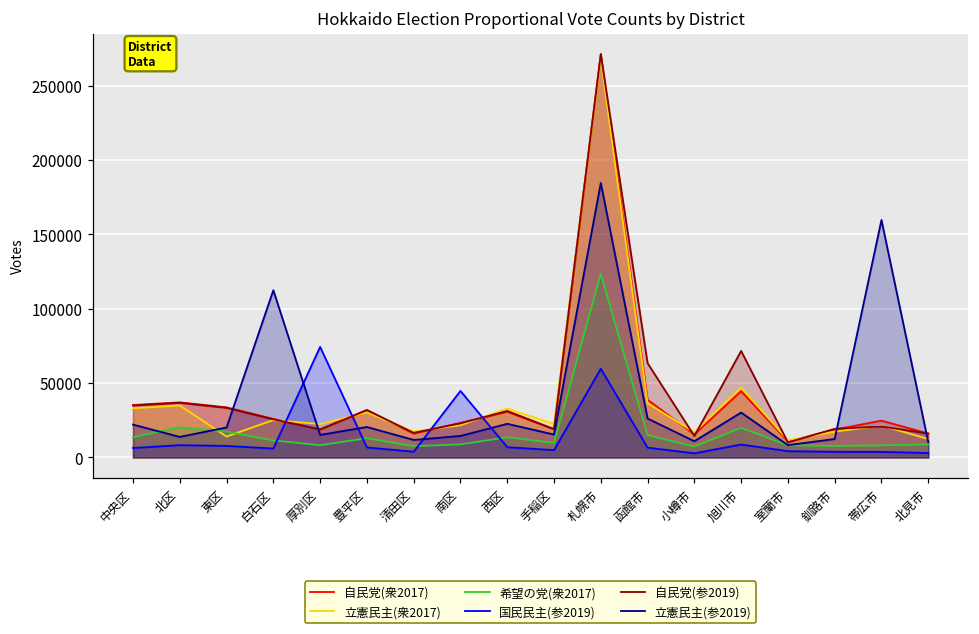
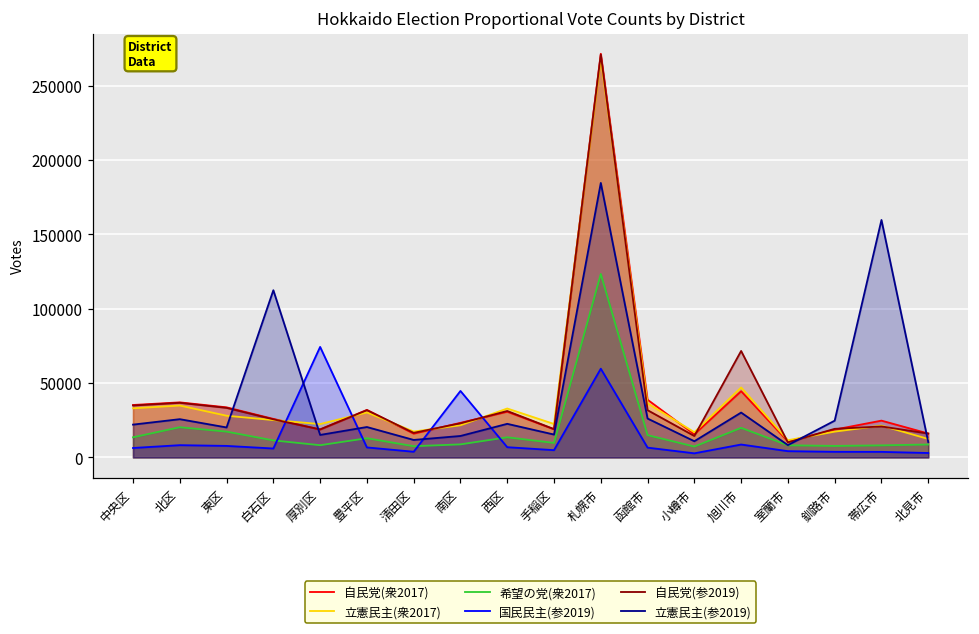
  {
    "自民党(衆2017)": {
      "函館市": 39000,
      "旭川市": 45000,
      "帯広市": 25000
    },
    "立憲民主(衆2017)": {
      "中央区": 33000,
-     "東区": 14000,
+     "東区": 28000,
      "厚別区": 22000,
      "手稲区": 22000,
      "札幌市": 268000,
      "函館市": 36000,
      "旭川市": 47000,
      "北見市": 12000
    },
    "希望の党(衆2017)": {
      "中央区": 14000,
      "北区": 20000,
      "東区": 17000,
      "白石区": 11000,
      "厚別区": 8000,
      "豊平区": 13000,
      "清田区": 8000,
      "南区": 9000,
      "西区": 14000,
      "手稲区": 10000,
      "札幌市": 123000,
      "函館市": 15000,
      "小樽市": 7000,
      "旭川市": 20000,
      "釧路市": 8000,
      "帯広市": 8000
    },
    "国民民主(参2019)": {
      "中央区": 6000,
      "北区": 8000,
      "東区": 8000,
      "白石区": 6000,
      "厚別区": 74000,
      "豊平区": 7000,
      "清田区": 4000,
      "南区": 45000,
      "西区": 7000,
      "手稲区": 5000,
      "札幌市": 60000,
      "函館市": 7000,
      "小樽市": 3000,
      "旭川市": 9000,
      "室蘭市": 4000,
      "釧路市": 4000,
      "帯広市": 4000,
      "北見市": 3000
    },
    "自民党(参2019)": {
-     "函館市": 63000,
+     "函館市": 32000,
      "旭川市": 72000
    },
    "立憲民主(参2019)": {
      "中央区": 22000,
-     "北区": 14000,
+     "北区": 26000,
      "東区": 20000,
      "白石区": 112000,
      "厚別区": 15000,
      "豊平区": 20000,
      "清田区": 12000,
      "南区": 14000,
      "西区": 23000,
      "手稲区": 15000,
      "札幌市": 185000,
      "函館市": 26000,
      "小樽市": 11000,
      "旭川市": 30000,
-     "釧路市": 12000,
+     "釧路市": 25000,
      "帯広市": 160000
    }
  }
